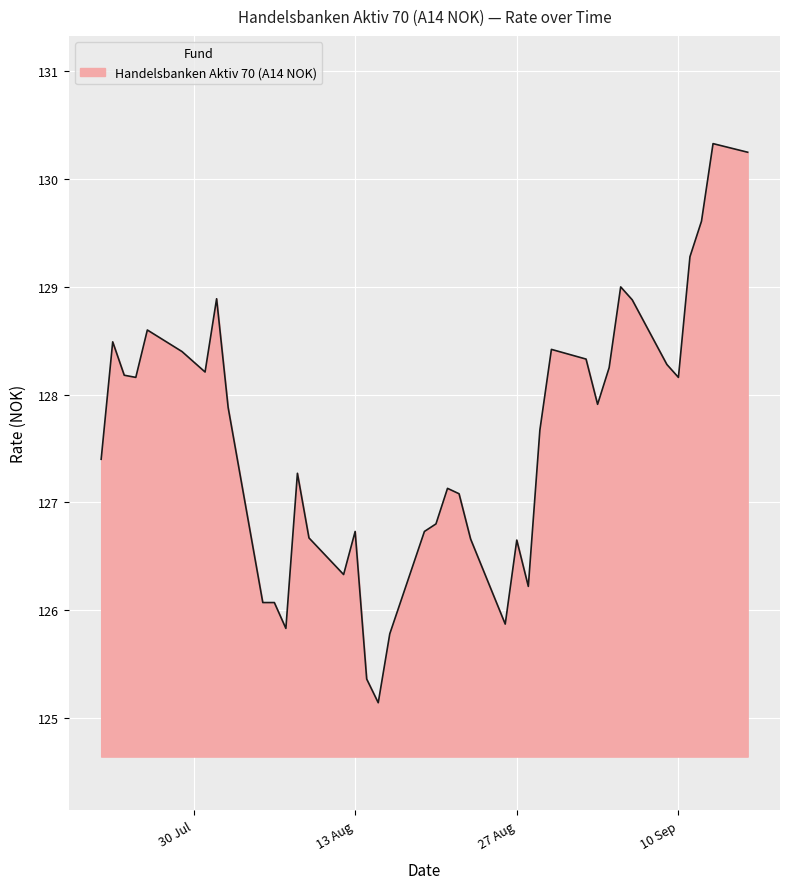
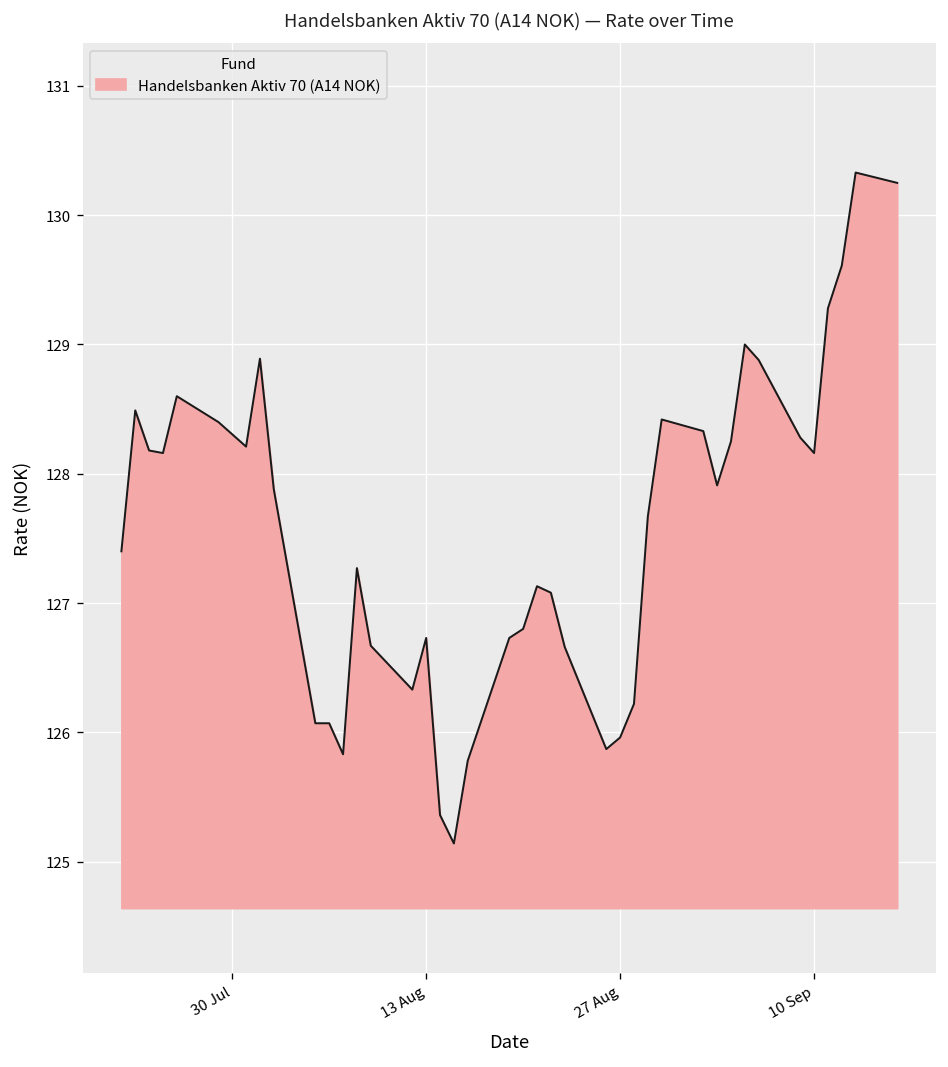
  {
    "13 Aug": 126.73,
-   "27 Aug": 126.65,
+   "27 Aug": 125.96,
    "10 Sep": 128.16
  }
